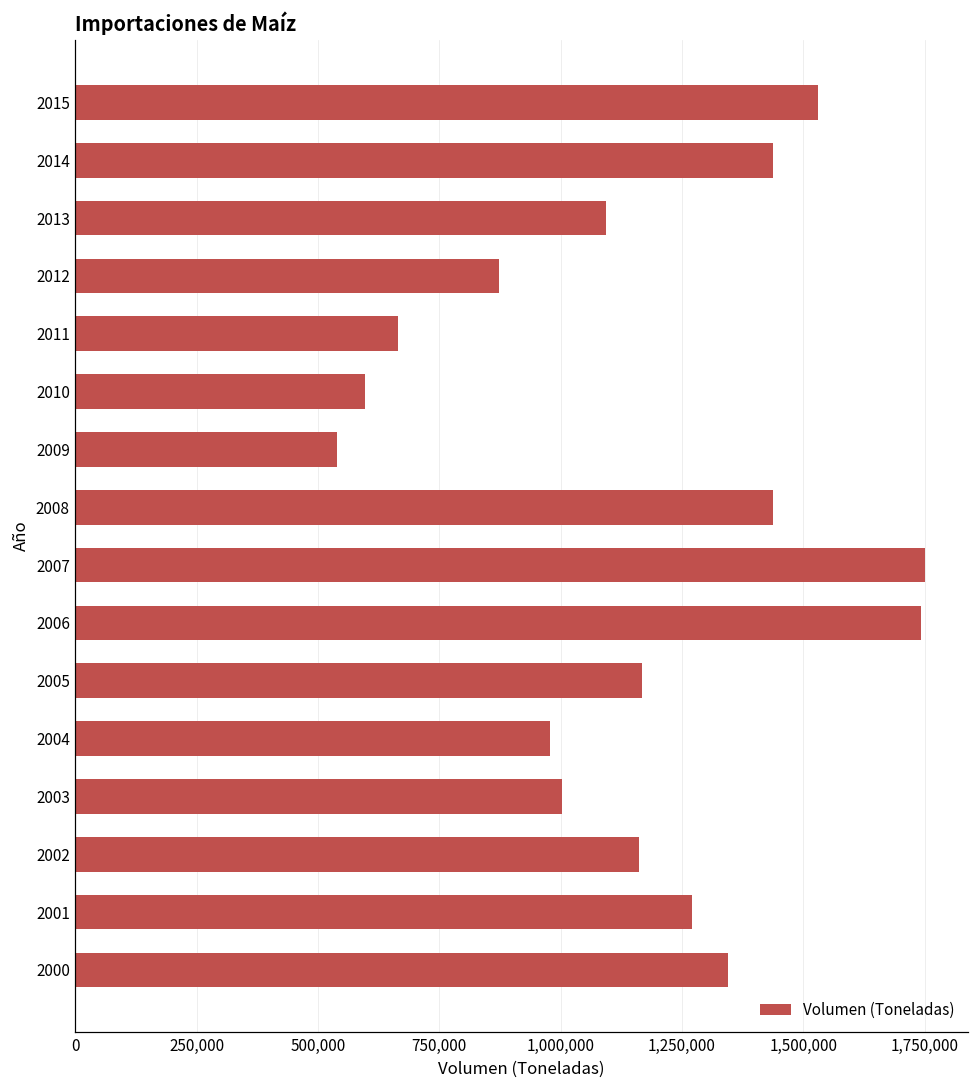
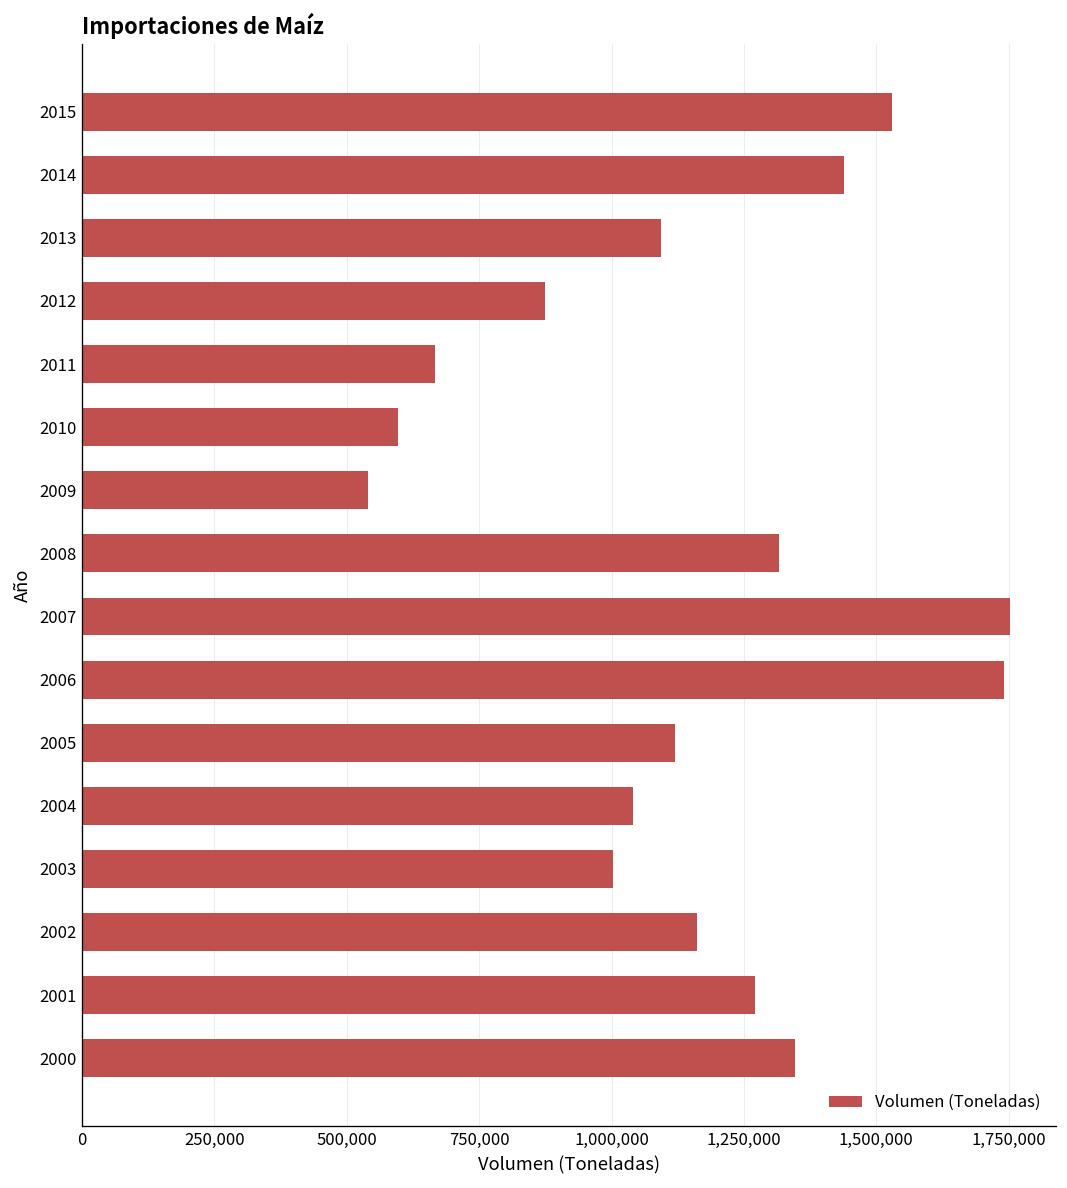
  {
    "2015": "1,530,000",
    "2014": "1,440,000",
    "2013": "1,090,000",
    "2012": "870,000",
    "2011": "670,000",
    "2010": "600,000",
    "2009": "540,000",
-   "2008": "1,440,000",
+   "2008": "1,320,000",
    "2007": "1,750,000",
    "2006": "1,740,000",
-   "2005": "1,170,000",
-   "2004": "980,000",
+   "2005": "1,120,000",
+   "2004": "1,040,000",
    "2003": "1,000,000",
    "2002": "1,160,000",
    "2001": "1,270,000",
    "2000": "1,350,000"
  }
